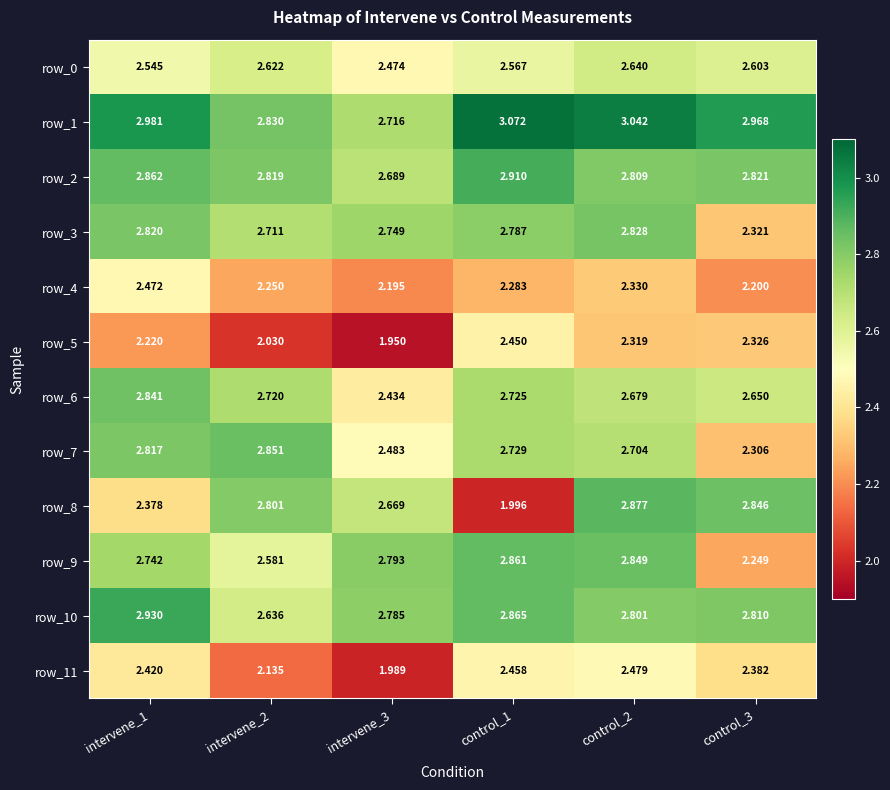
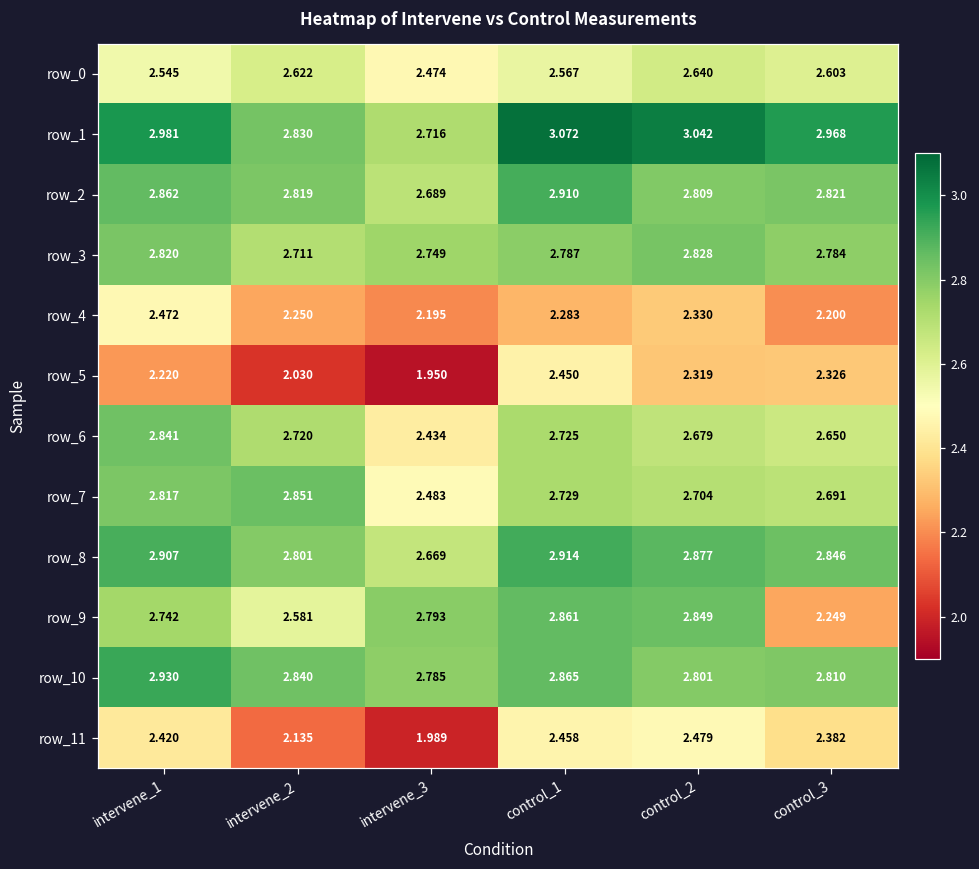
  {
    "row_0": {
      "intervene_1": 2.545,
      "intervene_2": 2.622,
      "intervene_3": 2.474,
      "control_1": 2.567,
      "control_2": 2.640,
      "control_3": 2.603
    },
    "row_1": {
      "intervene_1": 2.981,
      "intervene_2": 2.830,
      "intervene_3": 2.716,
      "control_1": 3.072,
      "control_2": 3.042,
      "control_3": 2.968
    },
    "row_2": {
      "intervene_1": 2.862,
      "intervene_2": 2.819,
      "intervene_3": 2.689,
      "control_1": 2.910,
      "control_2": 2.809,
      "control_3": 2.821
    },
    "row_3": {
      "intervene_1": 2.820,
      "intervene_2": 2.711,
      "intervene_3": 2.749,
      "control_1": 2.787,
      "control_2": 2.828,
-     "control_3": 2.321
+     "control_3": 2.784
    },
    "row_4": {
      "intervene_1": 2.472,
      "intervene_2": 2.250,
      "intervene_3": 2.195,
      "control_1": 2.283,
      "control_2": 2.330,
      "control_3": 2.200
    },
    "row_5": {
      "intervene_1": 2.220,
      "intervene_2": 2.030,
      "intervene_3": 1.950,
      "control_1": 2.450,
      "control_2": 2.319,
      "control_3": 2.326
    },
    "row_6": {
      "intervene_1": 2.841,
      "intervene_2": 2.720,
      "intervene_3": 2.434,
      "control_1": 2.725,
      "control_2": 2.679,
      "control_3": 2.650
    },
    "row_7": {
      "intervene_1": 2.817,
      "intervene_2": 2.851,
      "intervene_3": 2.483,
      "control_1": 2.729,
      "control_2": 2.704,
-     "control_3": 2.306
+     "control_3": 2.691
    },
    "row_8": {
-     "intervene_1": 2.378,
+     "intervene_1": 2.907,
      "intervene_2": 2.801,
      "intervene_3": 2.669,
-     "control_1": 1.996,
+     "control_1": 2.914,
      "control_2": 2.877,
      "control_3": 2.846
    },
    "row_9": {
      "intervene_1": 2.742,
      "intervene_2": 2.581,
      "intervene_3": 2.793,
      "control_1": 2.861,
      "control_2": 2.849,
      "control_3": 2.249
    },
    "row_10": {
      "intervene_1": 2.930,
-     "intervene_2": 2.636,
+     "intervene_2": 2.840,
      "intervene_3": 2.785,
      "control_1": 2.865,
      "control_2": 2.801,
      "control_3": 2.810
    },
    "row_11": {
      "intervene_1": 2.420,
      "intervene_2": 2.135,
      "intervene_3": 1.989,
      "control_1": 2.458,
      "control_2": 2.479,
      "control_3": 2.382
    }
  }
